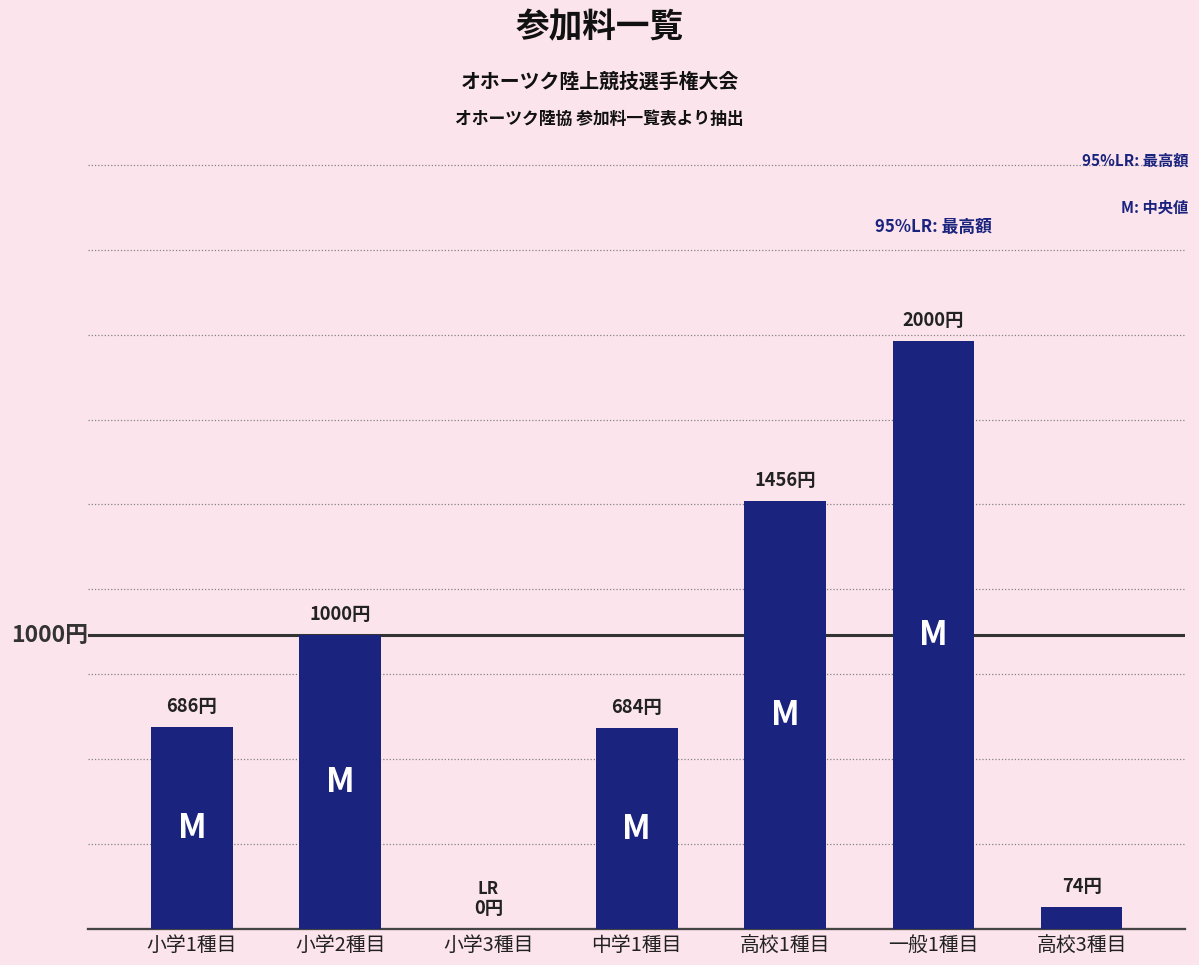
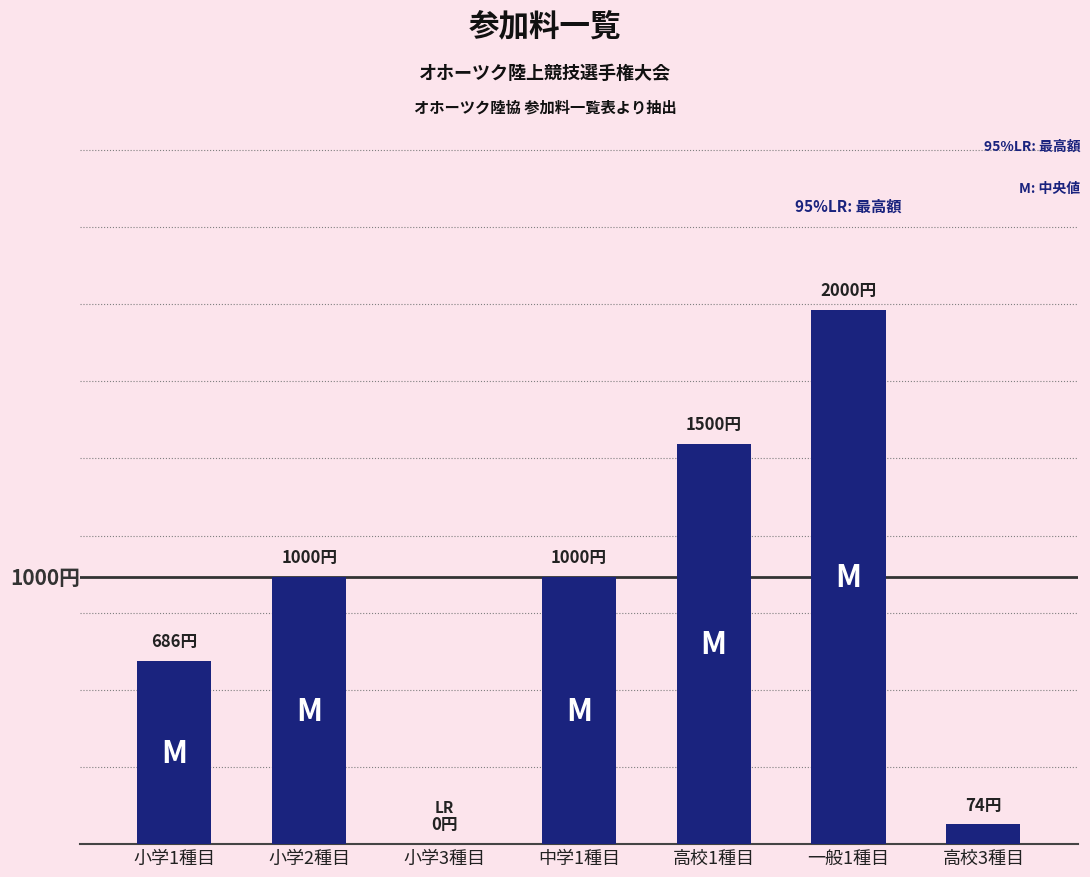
  {
    "小学1種目": "686円",
    "小学2種目": "1000円",
    "小学3種目": "0円",
-   "中学1種目": "684円",
-   "高校1種目": "1456円",
+   "中学1種目": "1000円",
+   "高校1種目": "1500円",
    "一般1種目": "2000円",
    "高校3種目": "74円"
  }
